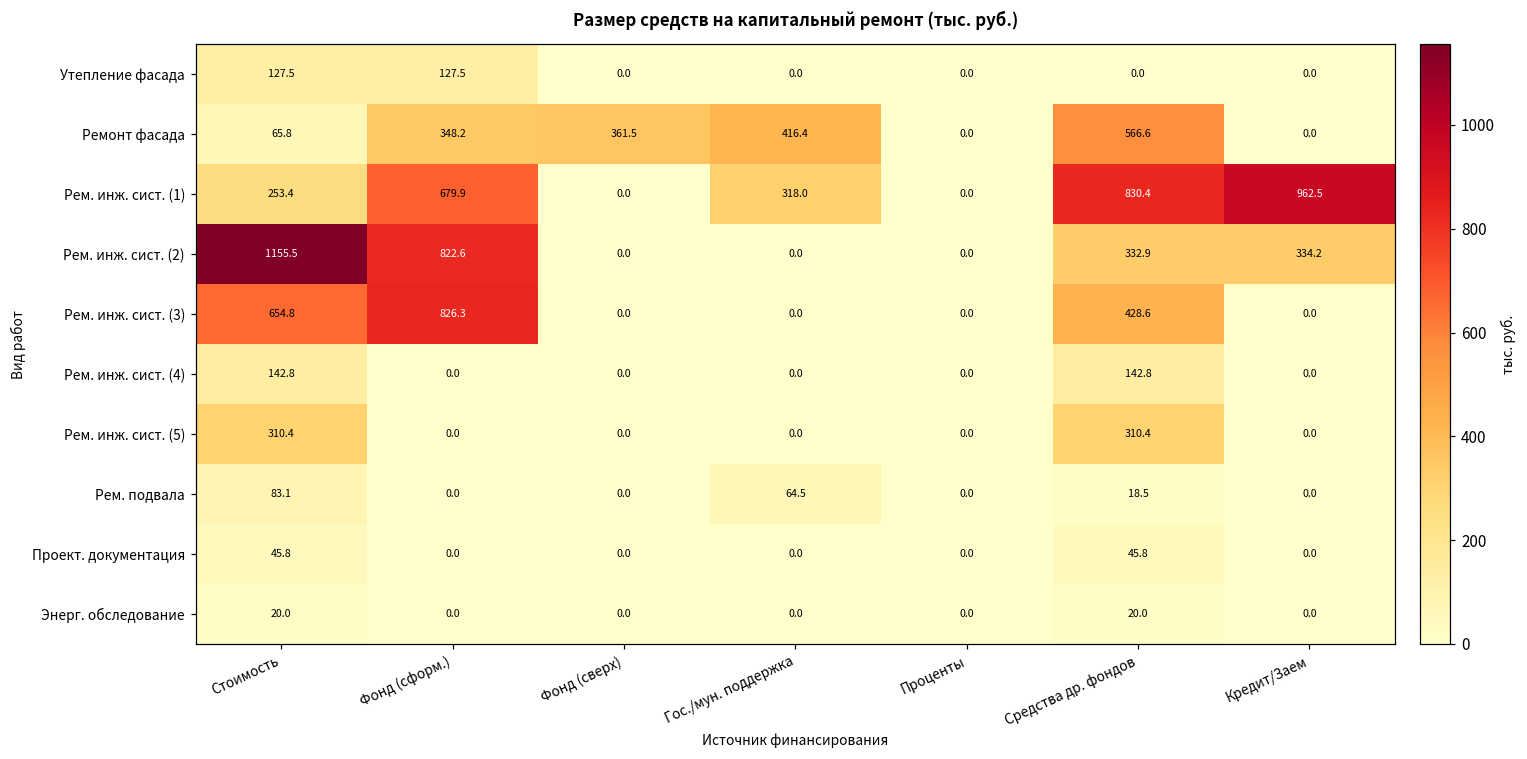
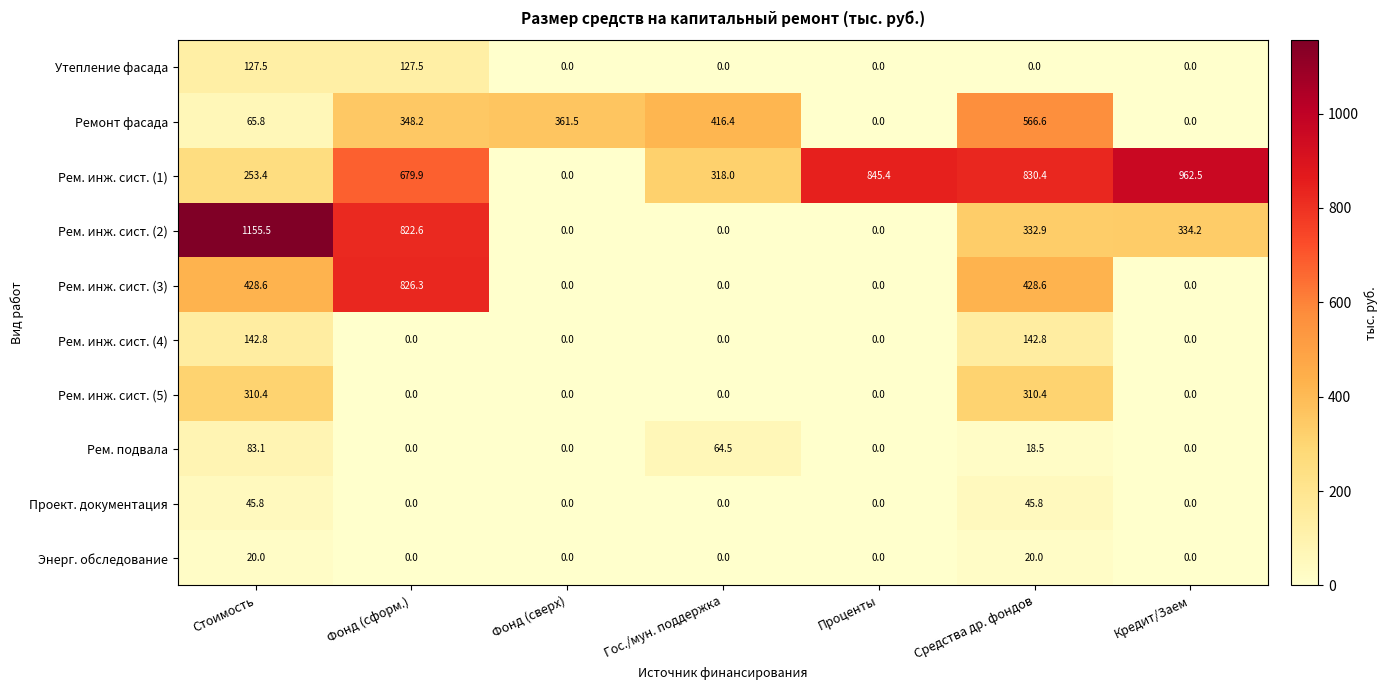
  {
    "Утепление фасада": {
      "Стоимость": 127.5,
      "Фонд (сформ.)": 127.5,
      "Фонд (сверх)": 0.0,
      "Гос./мун. поддержка": 0.0,
      "Проценты": 0.0,
      "Средства др. фондов": 0.0,
      "Кредит/Заем": 0.0
    },
    "Ремонт фасада": {
      "Стоимость": 65.8,
      "Фонд (сформ.)": 348.2,
      "Фонд (сверх)": 361.5,
      "Гос./мун. поддержка": 416.4,
      "Проценты": 0.0,
      "Средства др. фондов": 566.6,
      "Кредит/Заем": 0.0
    },
    "Рем. инж. сист. (1)": {
      "Стоимость": 253.4,
      "Фонд (сформ.)": 679.9,
      "Фонд (сверх)": 0.0,
      "Гос./мун. поддержка": 318.0,
-     "Проценты": 0.0,
+     "Проценты": 845.4,
      "Средства др. фондов": 830.4,
      "Кредит/Заем": 962.5
    },
    "Рем. инж. сист. (2)": {
      "Стоимость": 1155.5,
      "Фонд (сформ.)": 822.6,
      "Фонд (сверх)": 0.0,
      "Гос./мун. поддержка": 0.0,
      "Проценты": 0.0,
      "Средства др. фондов": 332.9,
      "Кредит/Заем": 334.2
    },
    "Рем. инж. сист. (3)": {
-     "Стоимость": 654.8,
+     "Стоимость": 428.6,
      "Фонд (сформ.)": 826.3,
      "Фонд (сверх)": 0.0,
      "Гос./мун. поддержка": 0.0,
      "Проценты": 0.0,
      "Средства др. фондов": 428.6,
      "Кредит/Заем": 0.0
    },
    "Рем. инж. сист. (4)": {
      "Стоимость": 142.8,
      "Фонд (сформ.)": 0.0,
      "Фонд (сверх)": 0.0,
      "Гос./мун. поддержка": 0.0,
      "Проценты": 0.0,
      "Средства др. фондов": 142.8,
      "Кредит/Заем": 0.0
    },
    "Рем. инж. сист. (5)": {
      "Стоимость": 310.4,
      "Фонд (сформ.)": 0.0,
      "Фонд (сверх)": 0.0,
      "Гос./мун. поддержка": 0.0,
      "Проценты": 0.0,
      "Средства др. фондов": 310.4,
      "Кредит/Заем": 0.0
    },
    "Рем. подвала": {
      "Стоимость": 83.1,
      "Фонд (сформ.)": 0.0,
      "Фонд (сверх)": 0.0,
      "Гос./мун. поддержка": 64.5,
      "Проценты": 0.0,
      "Средства др. фондов": 18.5,
      "Кредит/Заем": 0.0
    },
    "Проект. документация": {
      "Стоимость": 45.8,
      "Фонд (сформ.)": 0.0,
      "Фонд (сверх)": 0.0,
      "Гос./мун. поддержка": 0.0,
      "Проценты": 0.0,
      "Средства др. фондов": 45.8,
      "Кредит/Заем": 0.0
    },
    "Энерг. обследование": {
      "Стоимость": 20.0,
      "Фонд (сформ.)": 0.0,
      "Фонд (сверх)": 0.0,
      "Гос./мун. поддержка": 0.0,
      "Проценты": 0.0,
      "Средства др. фондов": 20.0,
      "Кредит/Заем": 0.0
    }
  }
